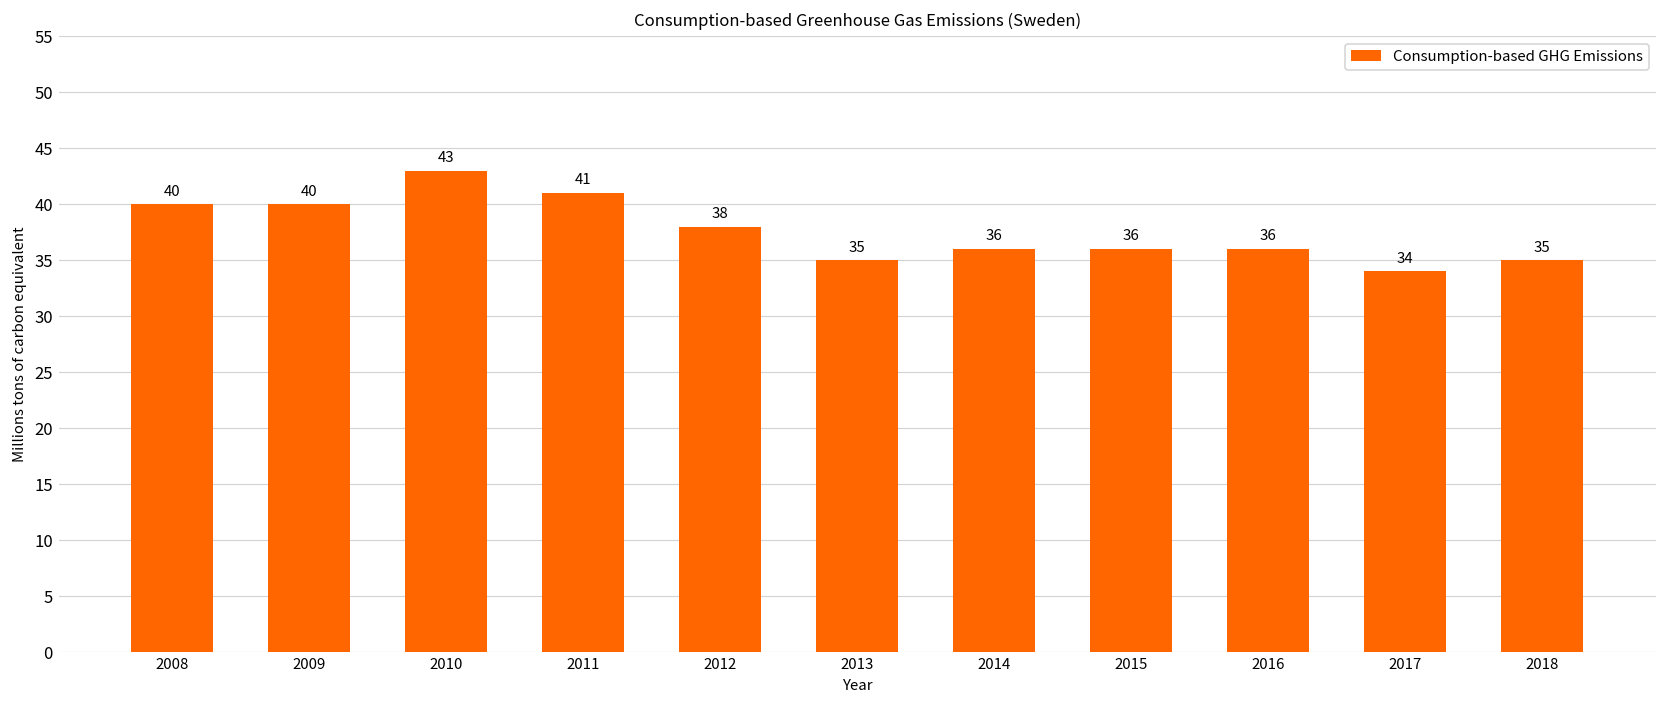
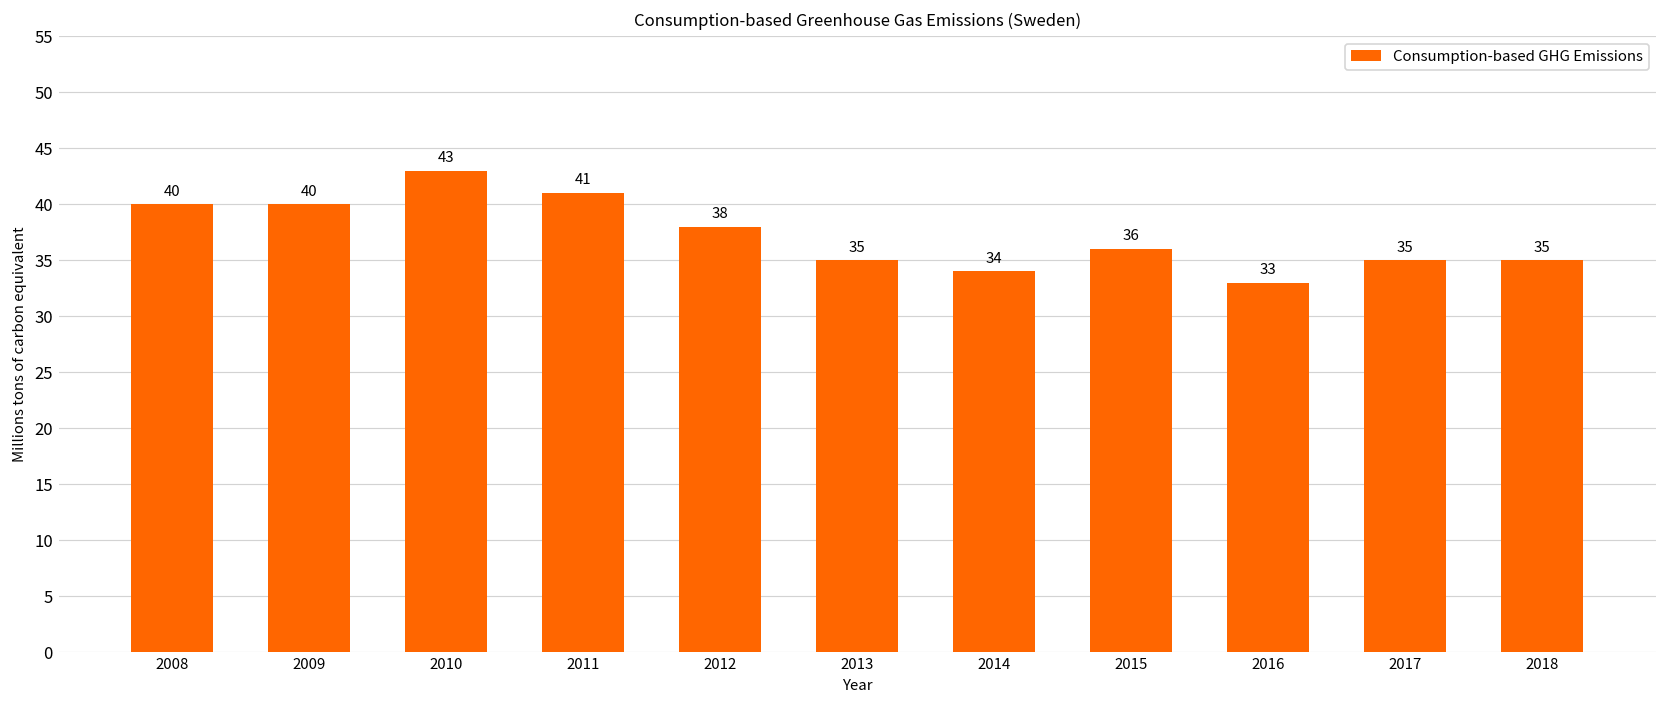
  {
    "2008": 40,
    "2009": 40,
    "2010": 43,
    "2011": 41,
    "2012": 38,
    "2013": 35,
-   "2014": 36,
+   "2014": 34,
    "2015": 36,
-   "2016": 36,
-   "2017": 34,
+   "2016": 33,
+   "2017": 35,
    "2018": 35
  }
